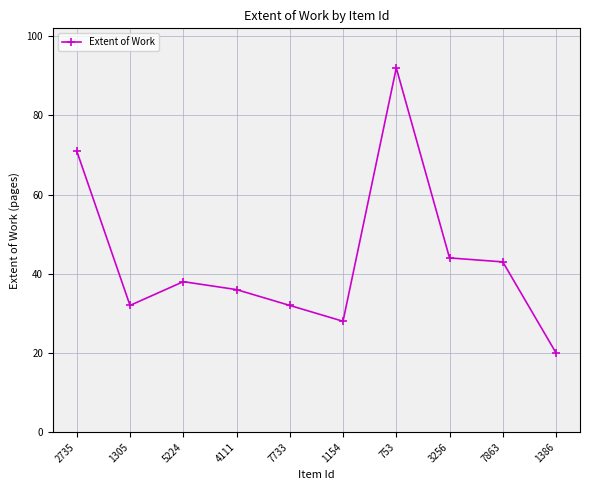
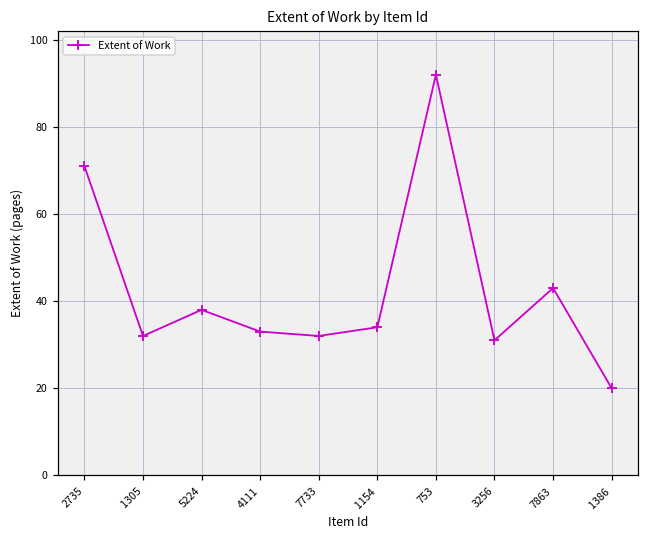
  {
    "2735": 71,
    "1305": 32,
    "5224": 38,
-   "4111": 36,
+   "4111": 33,
    "7733": 32,
-   "1154": 28,
+   "1154": 34,
    "753": 92,
-   "3256": 44,
+   "3256": 31,
    "7863": 43,
    "1386": 20
  }
